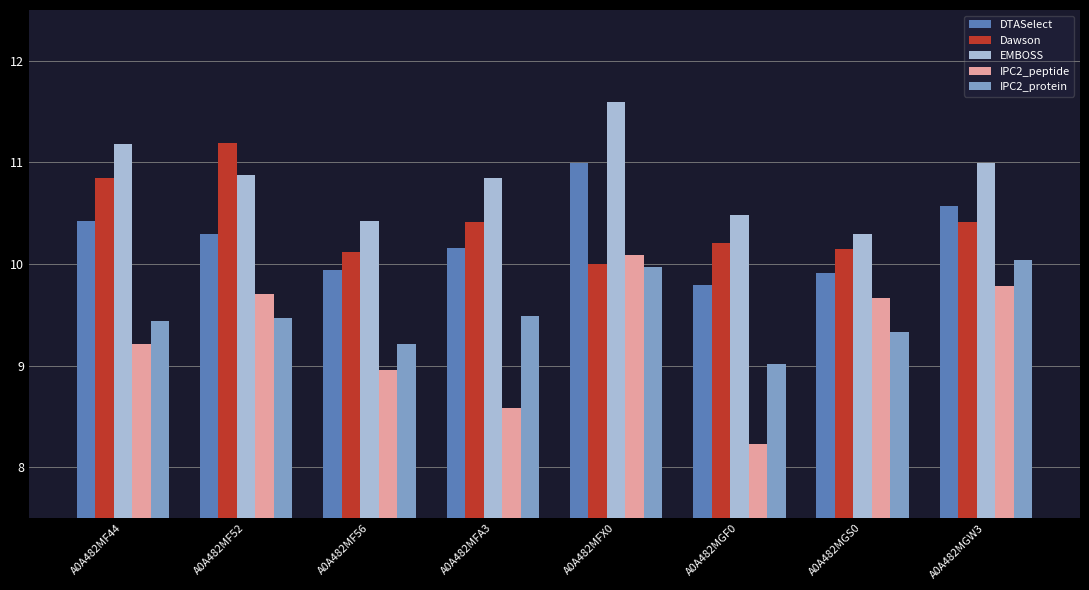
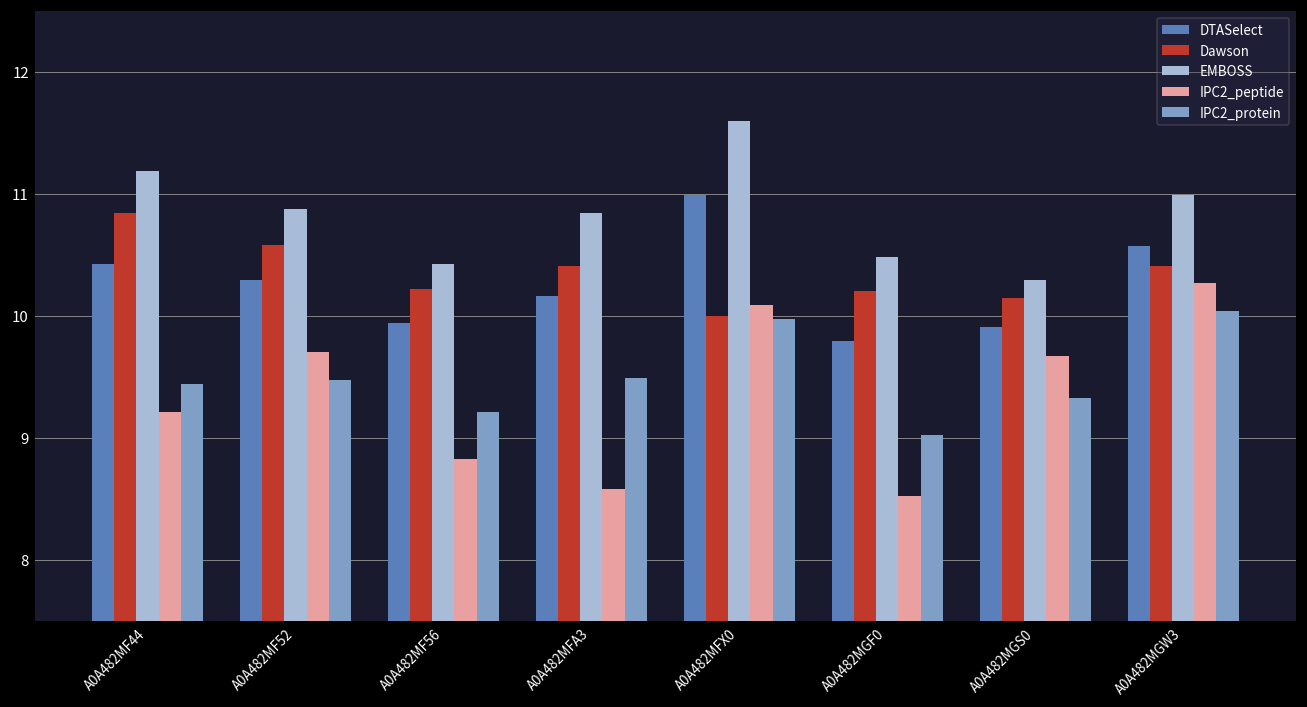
  {
    "Dawson": {
      "A0A482MF44": 10.85,
-     "A0A482MF52": 11.19,
-     "A0A482MF56": 10.12,
+     "A0A482MF52": 10.58,
+     "A0A482MF56": 10.22,
      "A0A482MFA3": 10.41,
      "A0A482MFX0": 10.00,
      "A0A482MGF0": 10.20,
      "A0A482MGS0": 10.15,
      "A0A482MGW3": 10.41
    },
    "IPC2_peptide": {
      "A0A482MF44": 9.21,
      "A0A482MF52": 9.70,
-     "A0A482MF56": 8.96,
+     "A0A482MF56": 8.83,
      "A0A482MFA3": 8.58,
      "A0A482MFX0": 10.09,
-     "A0A482MGF0": 8.23,
+     "A0A482MGF0": 8.52,
      "A0A482MGS0": 9.67,
-     "A0A482MGW3": 9.78
+     "A0A482MGW3": 10.27
    }
  }
